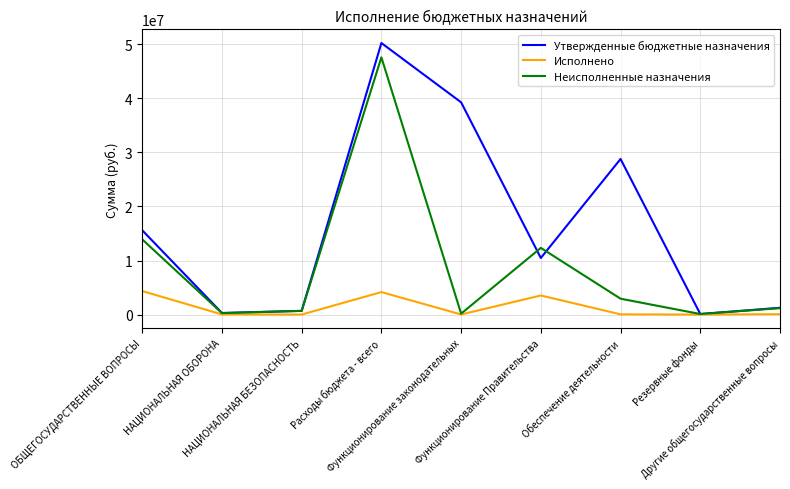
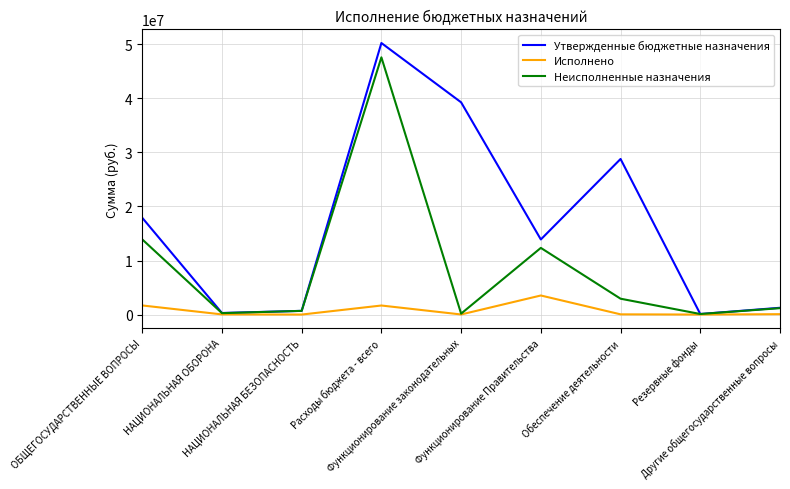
  {
    "Утвержденные бюджетные назначения": {
-     "ОБЩЕГОСУДАРСТВЕННЫЕ ВОПРОСЫ": 16000000,
+     "ОБЩЕГОСУДАРСТВЕННЫЕ ВОПРОСЫ": 18000000,
      "Расходы бюджета - всего": 50000000,
      "Функционирование законодательных": 39000000,
-     "Функционирование Правительства": 10000000,
+     "Функционирование Правительства": 14000000,
      "Обеспечение деятельности": 29000000
    },
    "Исполнено": {
-     "ОБЩЕГОСУДАРСТВЕННЫЕ ВОПРОСЫ": 4000000,
+     "ОБЩЕГОСУДАРСТВЕННЫЕ ВОПРОСЫ": 2000000,
      "НАЦИОНАЛЬНАЯ БЕЗОПАСНОСТЬ": 0,
-     "Расходы бюджета - всего": 4000000,
+     "Расходы бюджета - всего": 2000000,
      "Функционирование Правительства": 4000000,
      "Обеспечение деятельности": 0,
      "Другие общегосударственные вопросы": 0
    },
    "Неисполненные назначения": {
      "ОБЩЕГОСУДАРСТВЕННЫЕ ВОПРОСЫ": 14000000,
      "Расходы бюджета - всего": 48000000,
      "Функционирование Правительства": 12000000,
      "Обеспечение деятельности": 3000000
    }
  }
